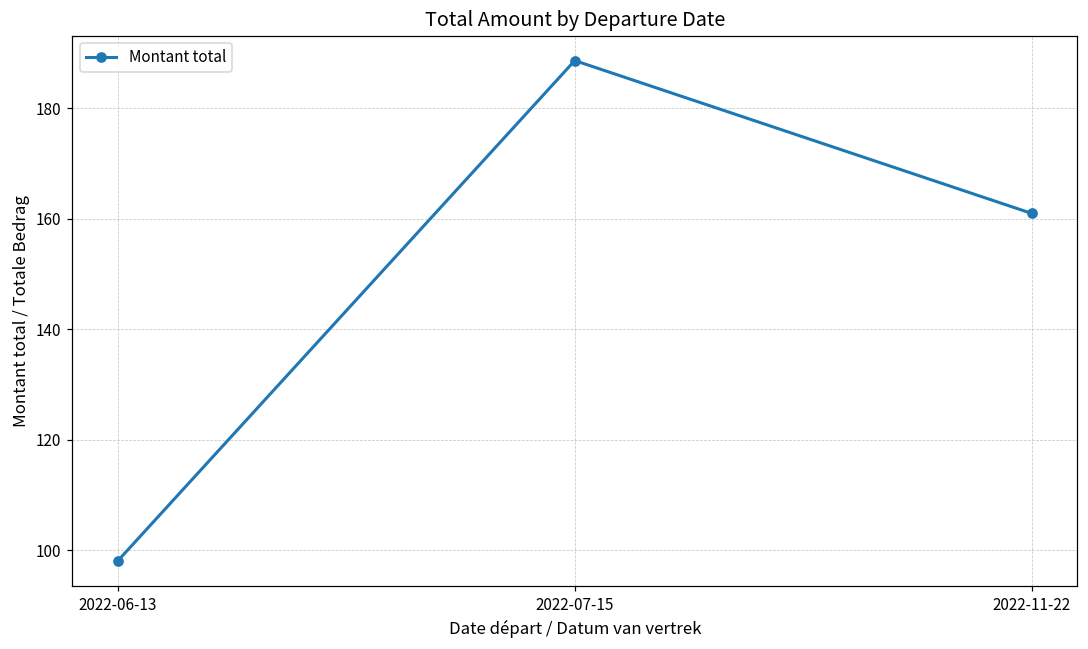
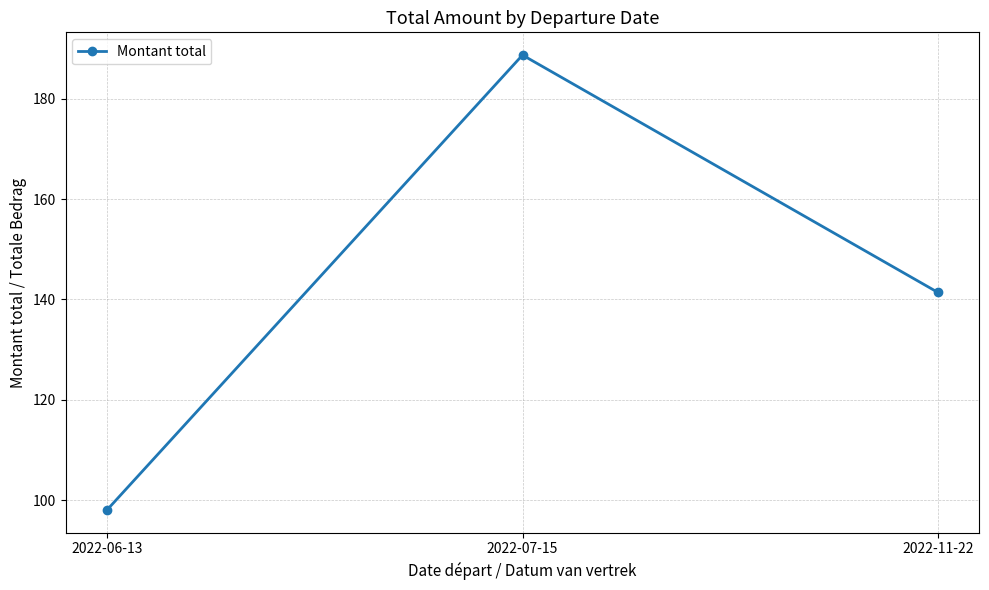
  {
    "2022-06-13": 98,
    "2022-07-15": 189,
-   "2022-11-22": 161
+   "2022-11-22": 141
  }
